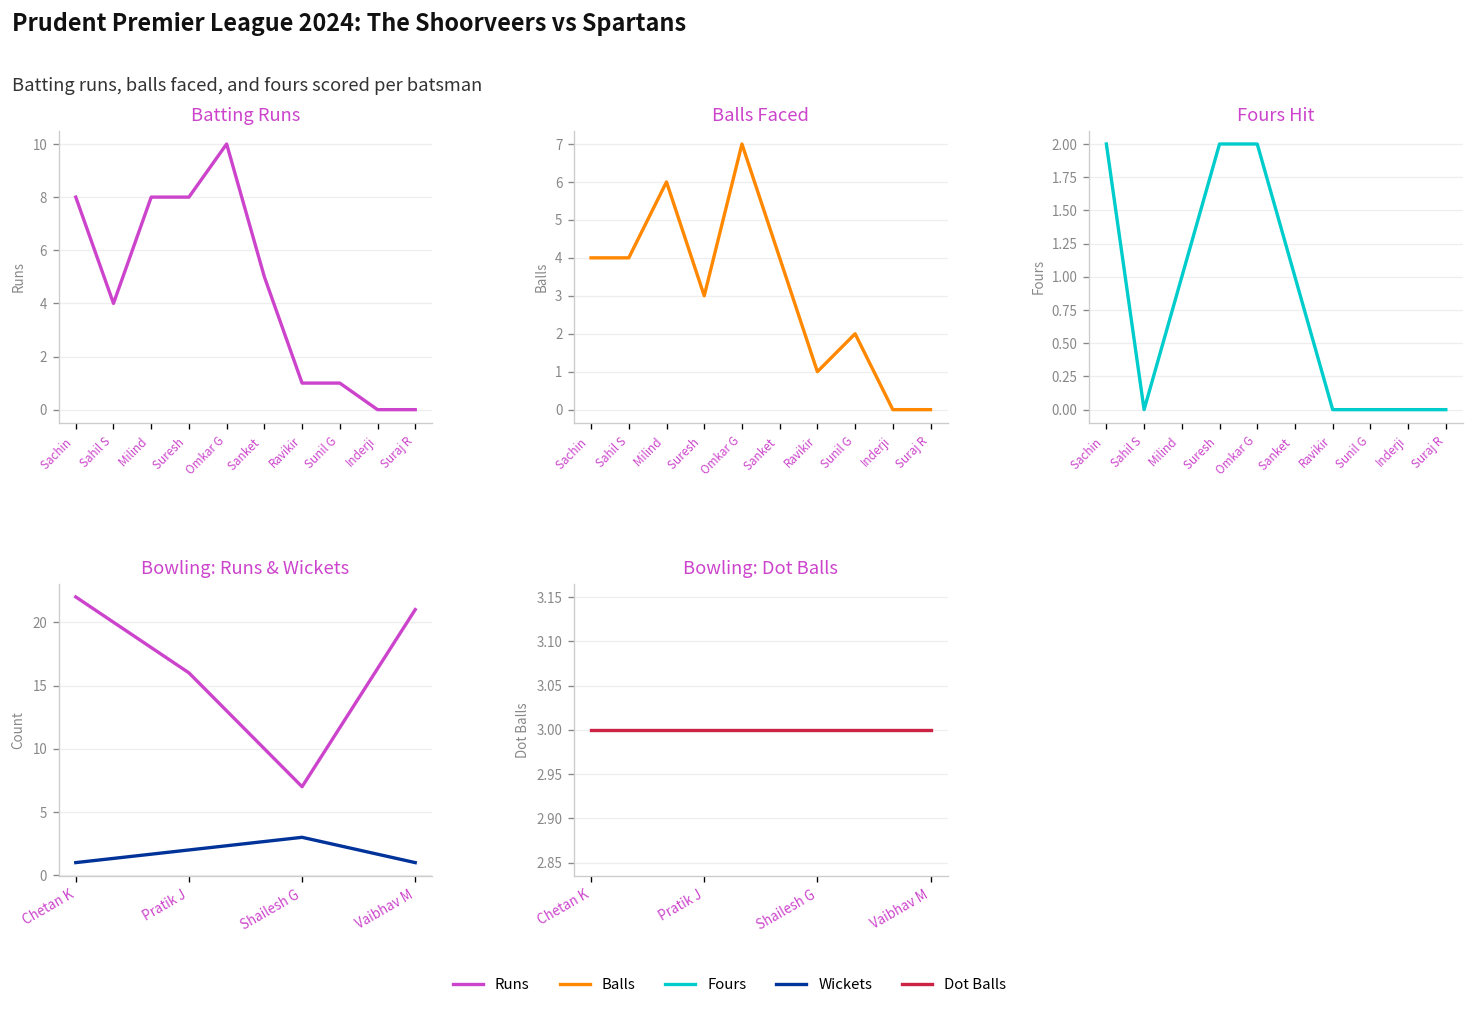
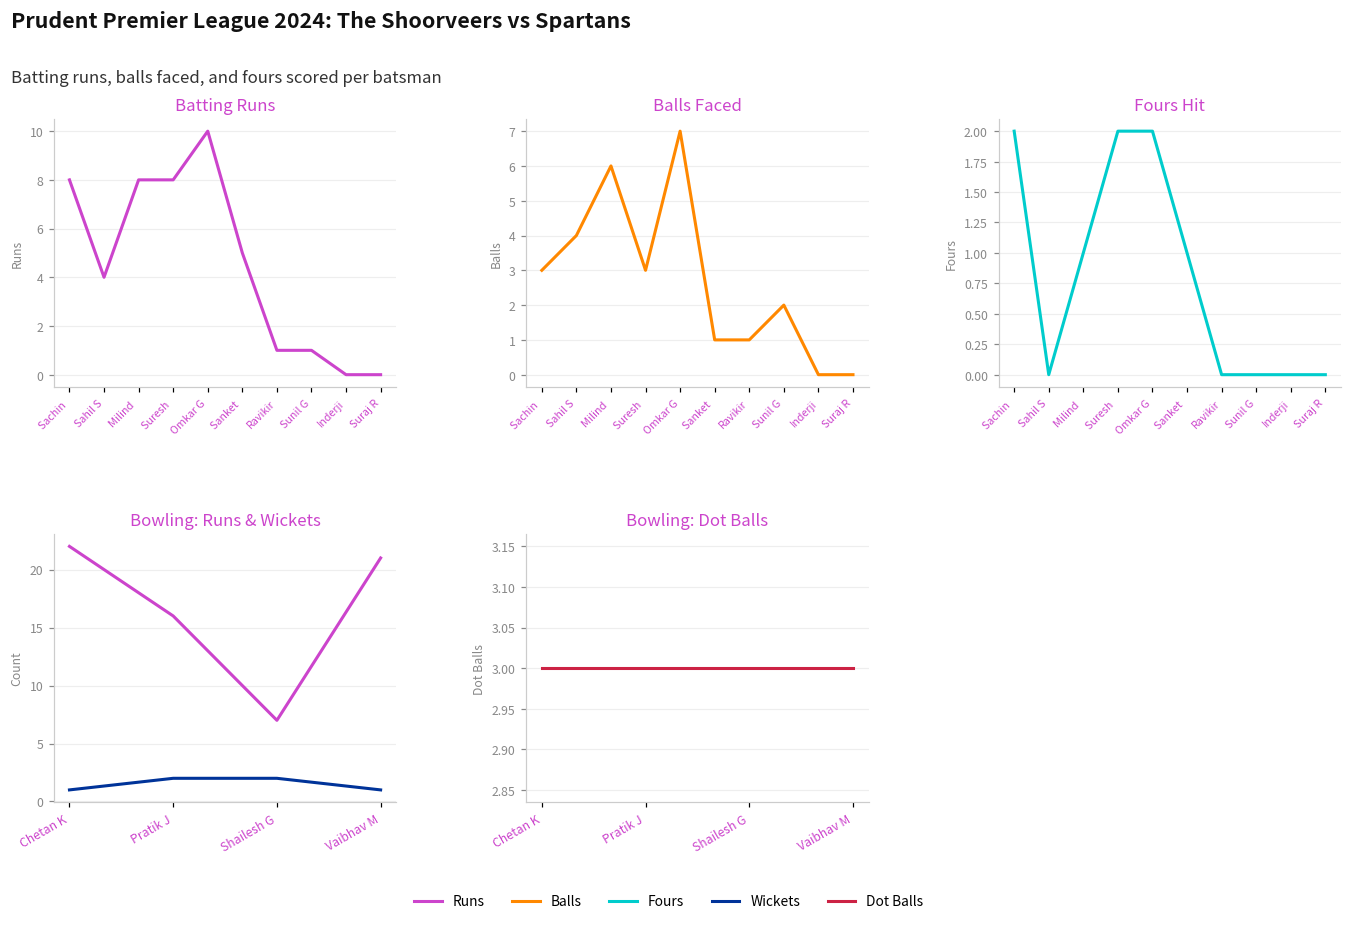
  {
    "Batting Runs": {
      "Sachin": 8.0,
      "Sahil S": 4.0,
      "Milind": 8.0,
      "Suresh": 8.0,
      "Omkar G": 10.0,
      "Sanket": 5.0,
      "Ravikir": 1.0,
      "Sunil G": 1.0,
      "Inderji": 0.0,
      "Suraj R": 0.0
    },
    "Balls Faced": {
-     "Sachin": 4,
+     "Sachin": 3,
      "Sahil S": 4,
      "Milind": 6,
      "Suresh": 3,
      "Omkar G": 7,
-     "Sanket": 4,
+     "Sanket": 1,
      "Ravikir": 1,
      "Sunil G": 2,
      "Inderji": 0,
      "Suraj R": 0
    },
    "Fours Hit": {
      "Sachin": 2.00,
      "Sahil S": 0.00,
      "Milind": 1.00,
      "Suresh": 2.00,
      "Omkar G": 2.00,
      "Sanket": 1.00,
      "Ravikir": 0.00,
      "Sunil G": 0.00,
      "Inderji": 0.00,
      "Suraj R": 0.00
    },
    "Bowling: Runs & Wickets": {
      "Runs": {
        "Chetan K": 22,
        "Pratik J": 16,
        "Shailesh G": 7,
        "Vaibhav M": 21
      },
      "Wickets": {
        "Chetan K": 1,
        "Pratik J": 2,
-       "Shailesh G": 3,
+       "Shailesh G": 2,
        "Vaibhav M": 1
      }
    },
    "Bowling: Dot Balls": {
      "Chetan K": 3.00,
      "Pratik J": 3.00,
      "Shailesh G": 3.00,
      "Vaibhav M": 3.00
    }
  }
